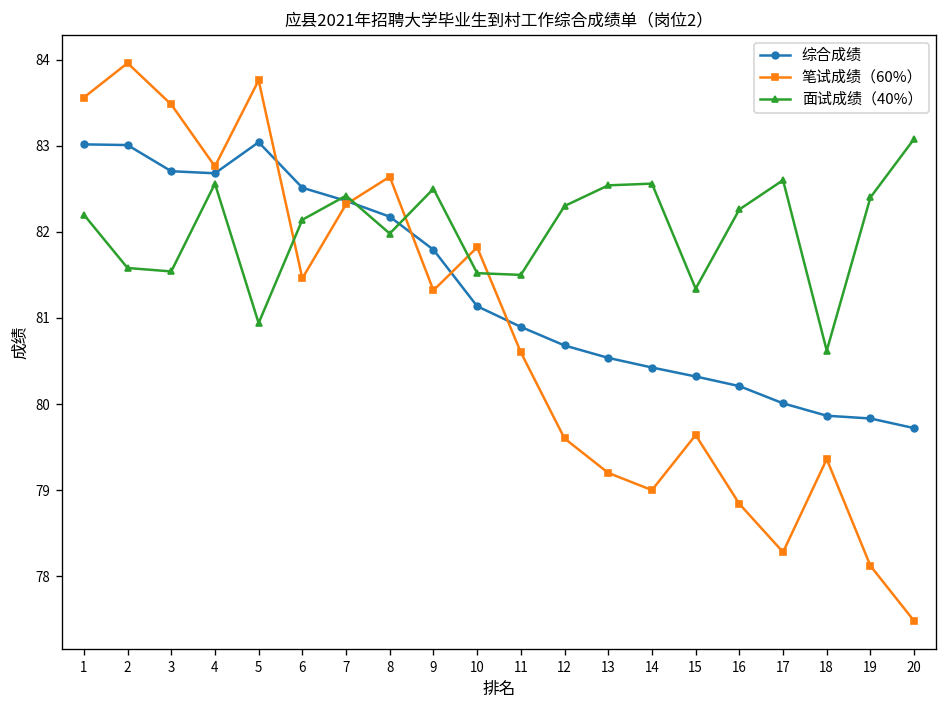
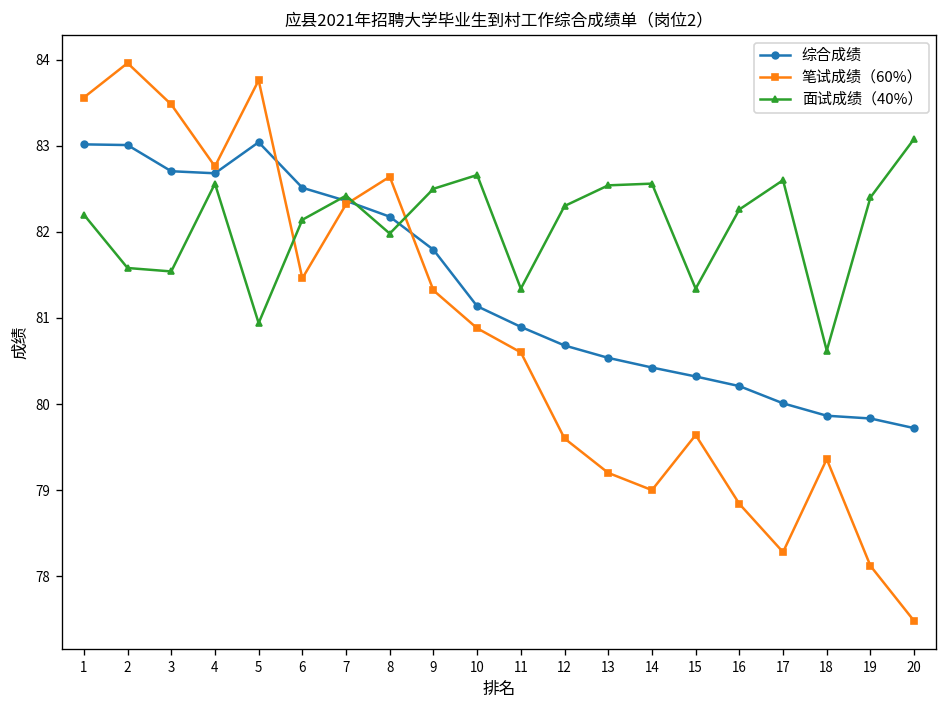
  {
    "综合成绩": {
      "1": 83.0,
      "2": 83.0,
      "3": 82.7,
      "4": 82.7,
      "5": 83.0,
      "6": 82.5,
      "7": 82.4,
      "8": 82.2,
      "9": 81.8,
      "10": 81.1,
      "11": 80.9,
      "12": 80.7,
      "13": 80.5,
      "14": 80.4,
      "15": 80.3,
      "16": 80.2,
      "17": 80.0,
      "18": 79.9,
      "19": 79.8,
      "20": 79.7
    },
    "笔试成绩（60%）": {
      "1": 83.6,
      "2": 84.0,
      "3": 83.5,
      "4": 82.8,
      "5": 83.8,
      "6": 81.5,
      "7": 82.3,
      "8": 82.6,
      "9": 81.3,
-     "10": 81.8,
+     "10": 80.9,
      "11": 80.6,
      "12": 79.6,
      "13": 79.2,
      "14": 79.0,
      "15": 79.6,
      "16": 78.8,
      "17": 78.3,
      "18": 79.4,
      "19": 78.1,
      "20": 77.5
    },
    "面试成绩（40%）": {
      "1": 82.2,
      "2": 81.6,
      "3": 81.5,
      "4": 82.6,
      "5": 80.9,
      "6": 82.1,
      "7": 82.4,
      "8": 82.0,
      "9": 82.5,
-     "10": 81.5,
-     "11": 81.5,
+     "10": 82.7,
+     "11": 81.3,
      "12": 82.3,
      "13": 82.5,
      "14": 82.6,
      "15": 81.3,
      "16": 82.3,
      "17": 82.6,
      "18": 80.6,
      "19": 82.4,
      "20": 83.1
    }
  }
